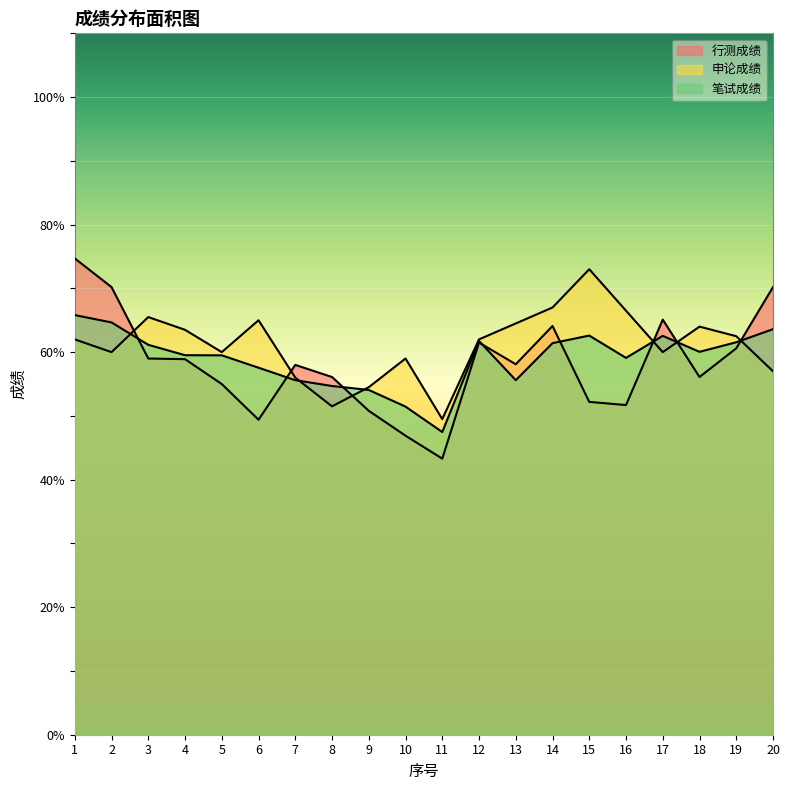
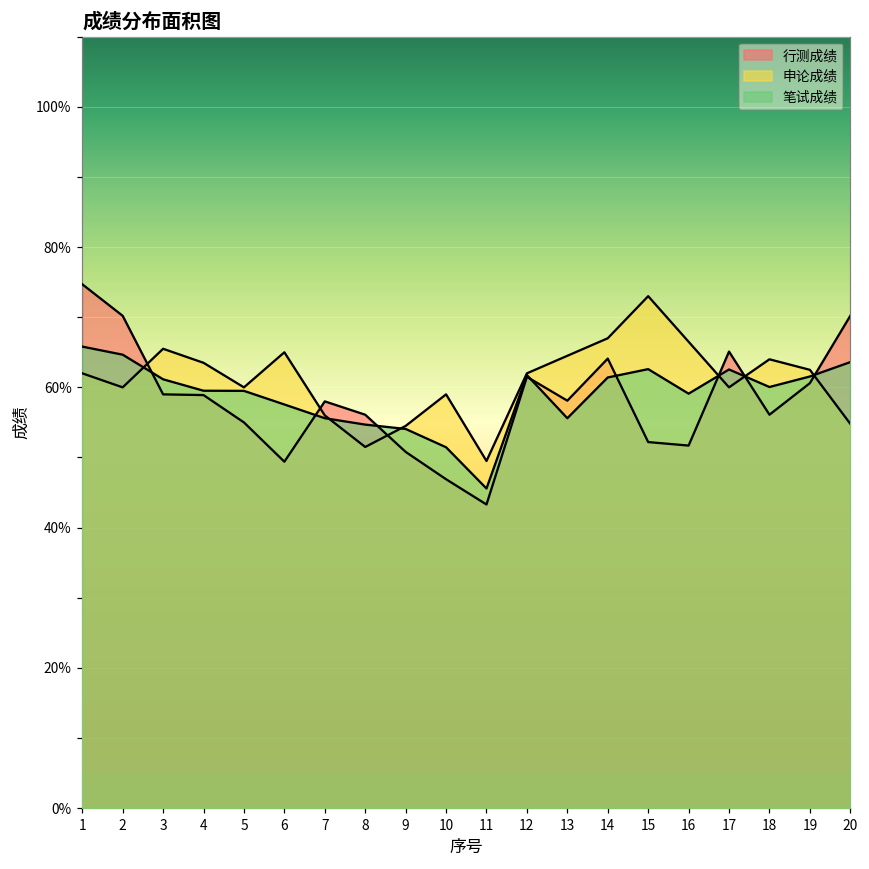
  {
    "行测成绩": {
      "1": "75%",
      "2": "70%",
      "3": "59%",
      "4": "59%",
      "5": "55%",
      "6": "49%",
      "7": "58%",
      "8": "56%",
      "9": "51%",
      "10": "47%",
      "11": "43%",
      "13": "58%",
      "14": "64%",
      "15": "52%",
      "16": "52%",
      "17": "65%",
      "18": "56%",
      "19": "61%",
      "20": "70%"
    },
    "申论成绩": {
      "1": "62%",
      "2": "60%",
      "3": "66%",
      "4": "64%",
      "5": "60%",
      "6": "65%",
      "8": "52%",
      "9": "55%",
      "10": "59%",
      "11": "50%",
      "13": "65%",
      "14": "67%",
      "15": "73%",
      "16": "67%",
      "17": "60%",
      "18": "64%",
      "19": "63%",
-     "20": "57%"
+     "20": "55%"
    },
    "笔试成绩": {
      "1": "66%",
      "2": "65%",
      "3": "61%",
      "4": "60%",
      "5": "60%",
      "6": "58%",
      "8": "55%",
      "9": "54%",
      "10": "51%",
-     "11": "47%",
+     "11": "46%",
      "13": "56%",
      "14": "61%",
      "15": "63%",
      "16": "59%",
      "17": "63%",
      "18": "60%",
      "19": "62%",
      "20": "64%"
    }
  }
